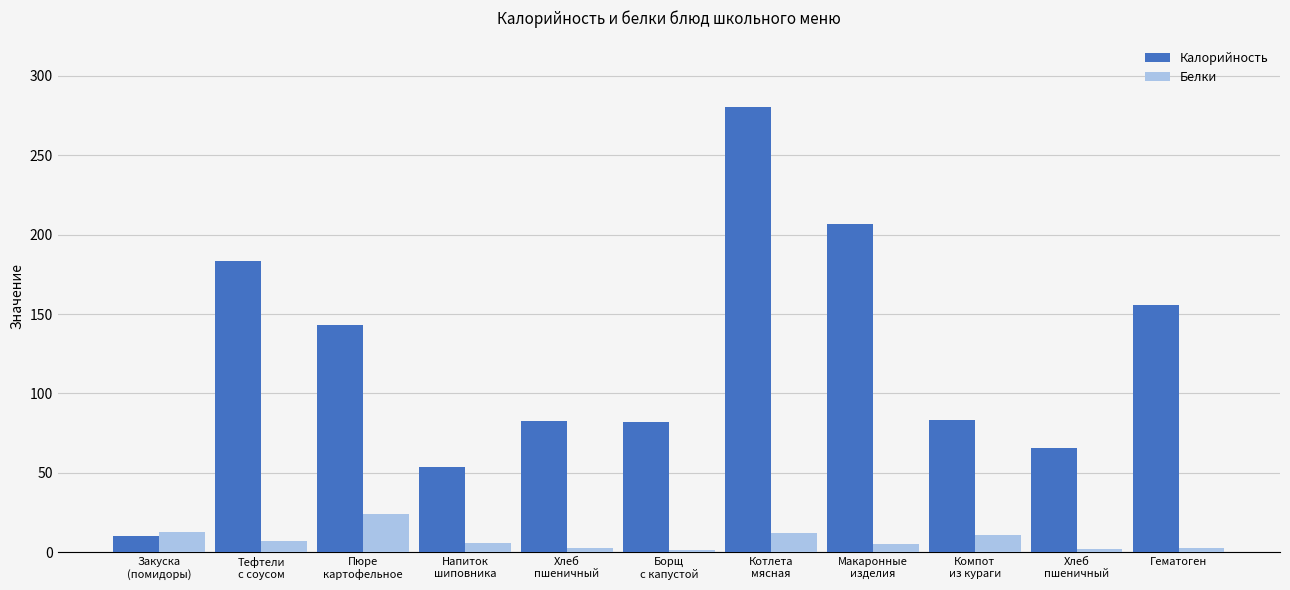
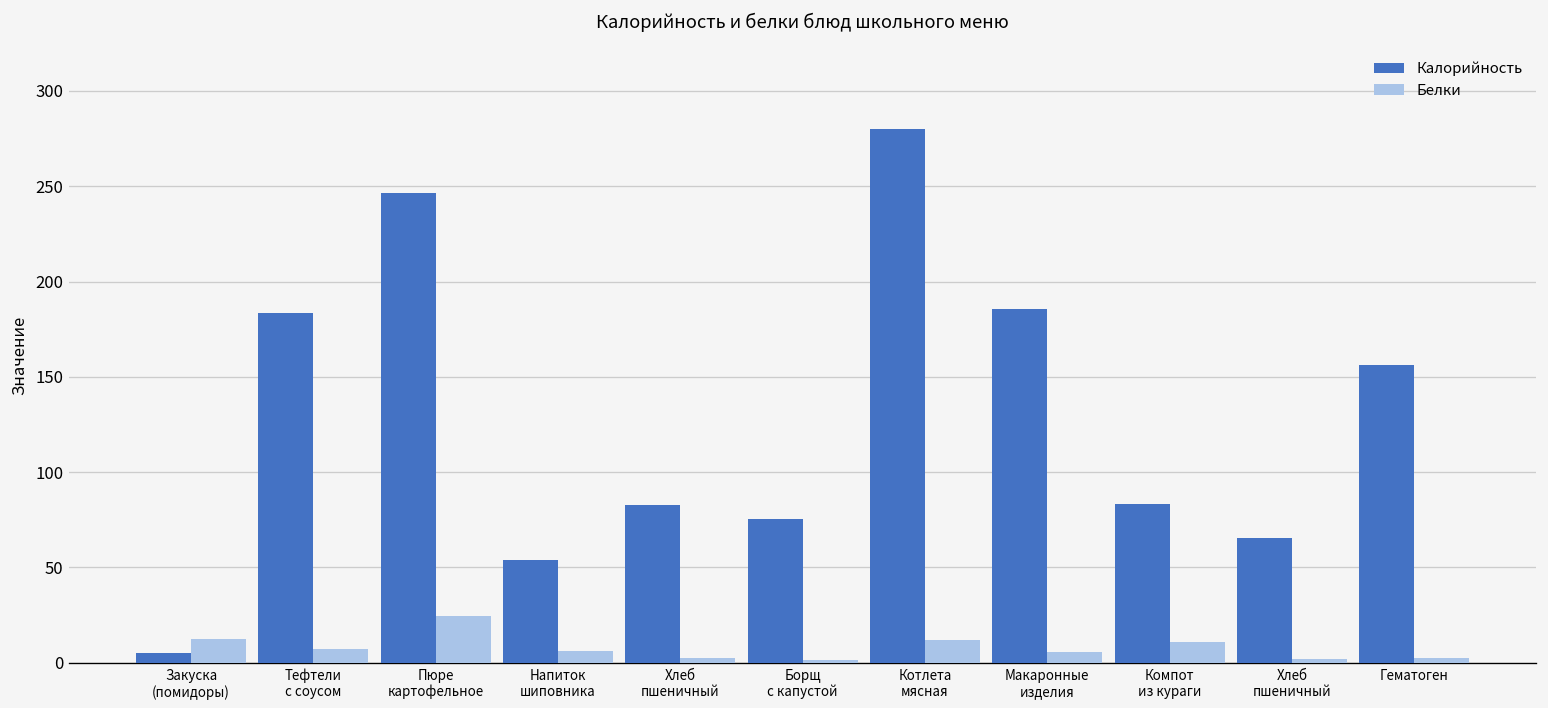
  {
    "Калорийность": {
-     "Закуска (помидоры)": 11,
+     "Закуска (помидоры)": 5,
      "Тефтели с соусом": 183,
-     "Пюре картофельное": 143,
+     "Пюре картофельное": 246,
      "Напиток шиповника": 54,
-     "Борщ с капустой": 82,
+     "Борщ с капустой": 75,
      "Котлета мясная": 280,
-     "Макаронные изделия": 207,
+     "Макаронные изделия": 185,
      "Компот из кураги": 83,
      "Гематоген": 156
    },
    "Белки": {
      "Закуска (помидоры)": 13,
      "Тефтели с соусом": 7,
      "Пюре картофельное": 24,
      "Напиток шиповника": 6,
      "Котлета мясная": 12,
      "Макаронные изделия": 5,
      "Компот из кураги": 11,
      "Гематоген": 3
    }
  }
